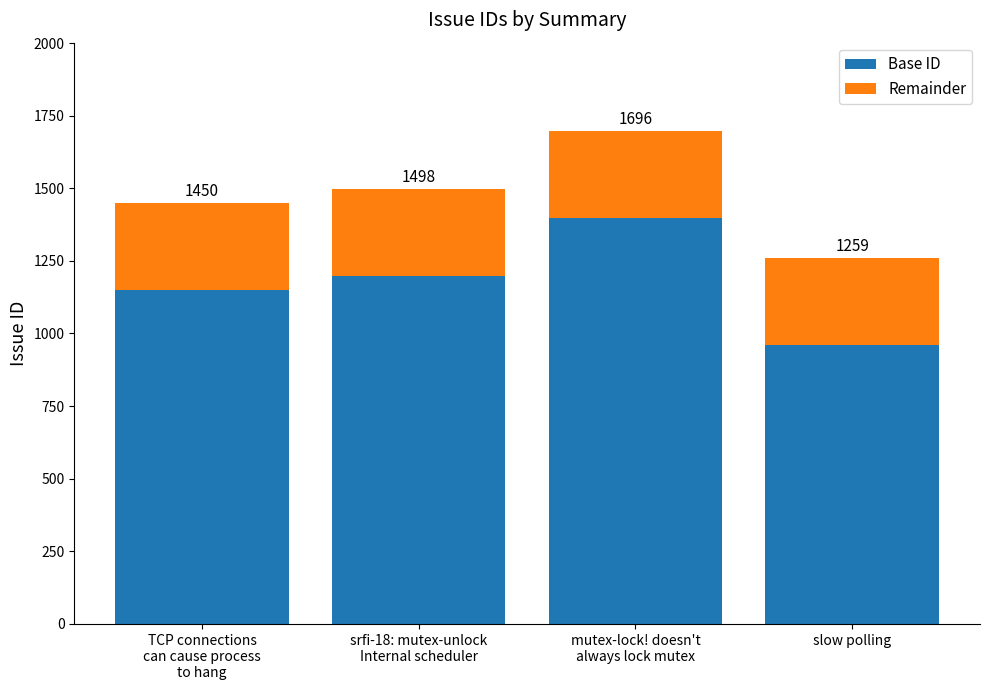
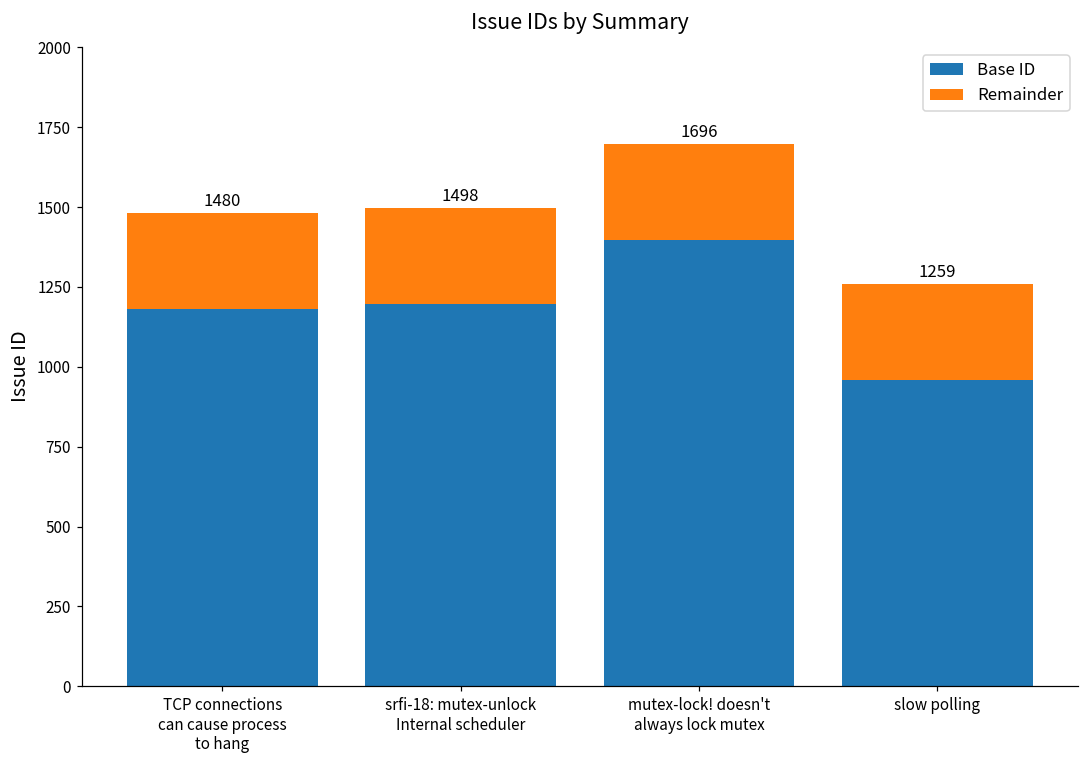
  {
    "Base ID": {
-     "TCP connections can cause process to hang": 1450
+     "TCP connections can cause process to hang": 1480
    }
  }
